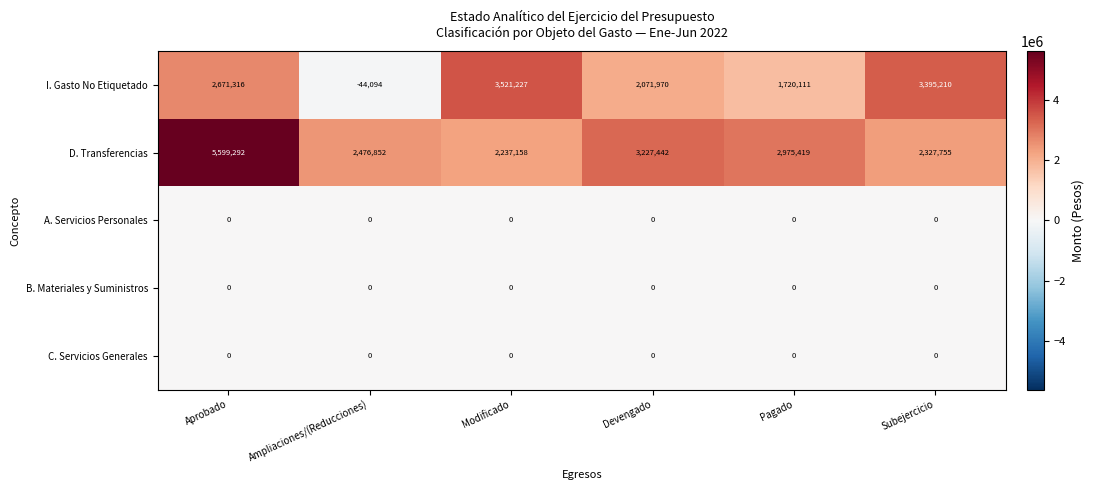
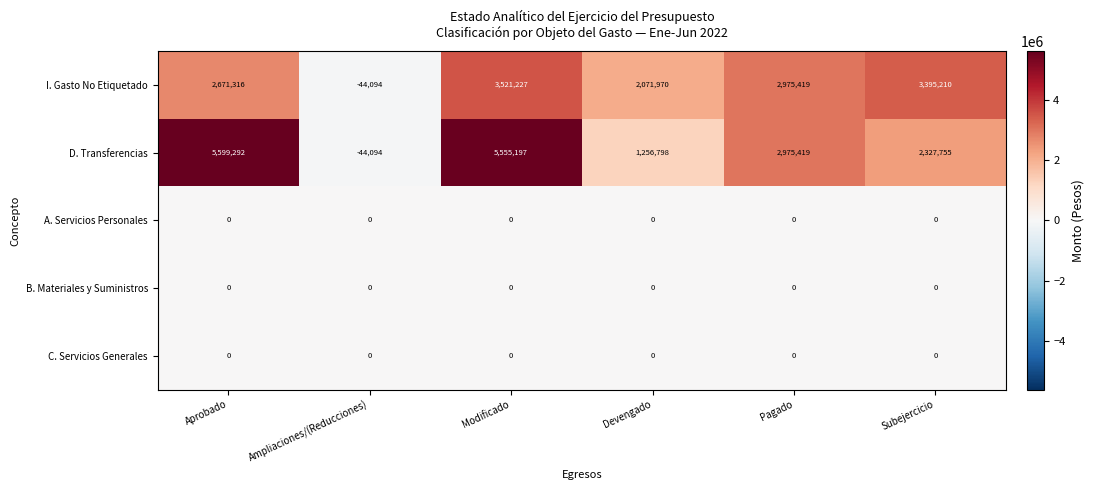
  {
    "I. Gasto No Etiquetado": {
      "Aprobado": "2,671,316",
      "Ampliaciones/(Reducciones)": "-44,094",
      "Modificado": "3,521,227",
      "Devengado": "2,071,970",
-     "Pagado": "1,720,111",
+     "Pagado": "2,975,419",
      "Subejercicio": "3,395,210"
    },
    "D. Transferencias": {
      "Aprobado": "5,599,292",
-     "Ampliaciones/(Reducciones)": "2,476,852",
-     "Modificado": "2,237,158",
-     "Devengado": "3,227,442",
+     "Ampliaciones/(Reducciones)": "-44,094",
+     "Modificado": "5,555,197",
+     "Devengado": "1,256,798",
      "Pagado": "2,975,419",
      "Subejercicio": "2,327,755"
    },
    "A. Servicios Personales": {
      "Aprobado": "0",
      "Ampliaciones/(Reducciones)": "0",
      "Modificado": "0",
      "Devengado": "0",
      "Pagado": "0",
      "Subejercicio": "0"
    },
    "B. Materiales y Suministros": {
      "Aprobado": "0",
      "Ampliaciones/(Reducciones)": "0",
      "Modificado": "0",
      "Devengado": "0",
      "Pagado": "0",
      "Subejercicio": "0"
    },
    "C. Servicios Generales": {
      "Aprobado": "0",
      "Ampliaciones/(Reducciones)": "0",
      "Modificado": "0",
      "Devengado": "0",
      "Pagado": "0",
      "Subejercicio": "0"
    }
  }
